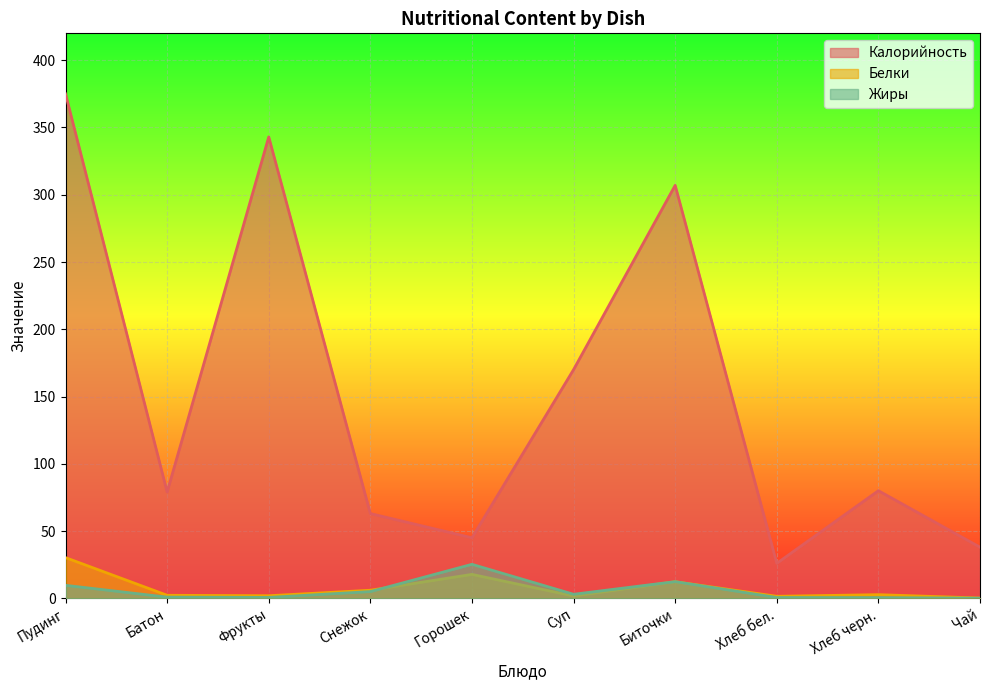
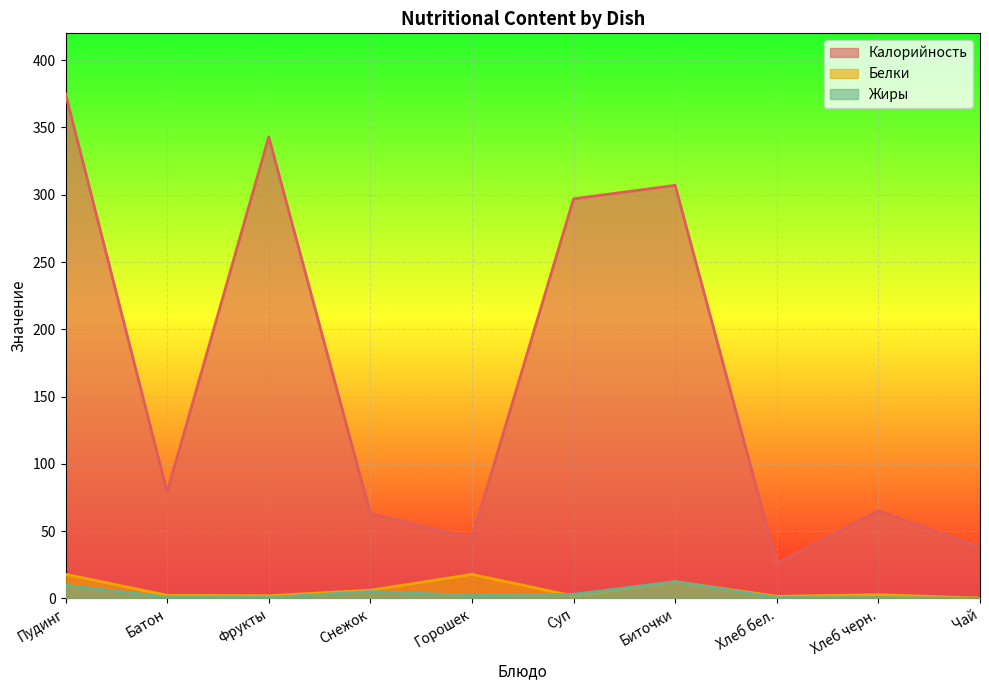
  {
    "Калорийность": {
      "Пудинг": 375,
      "Батон": 79,
      "Фрукты": 343,
      "Снежок": 63,
      "Горошек": 45,
-     "Суп": 170,
+     "Суп": 297,
      "Биточки": 307,
      "Хлеб бел.": 26,
-     "Хлеб черн.": 80,
+     "Хлеб черн.": 65,
      "Чай": 38
    },
    "Белки": {
-     "Пудинг": 30,
+     "Пудинг": 18,
      "Горошек": 18,
      "Хлеб черн.": 3
    },
    "Жиры": {
      "Пудинг": 10,
-     "Горошек": 25,
+     "Горошек": 2,
      "Хлеб черн.": 1
    }
  }
